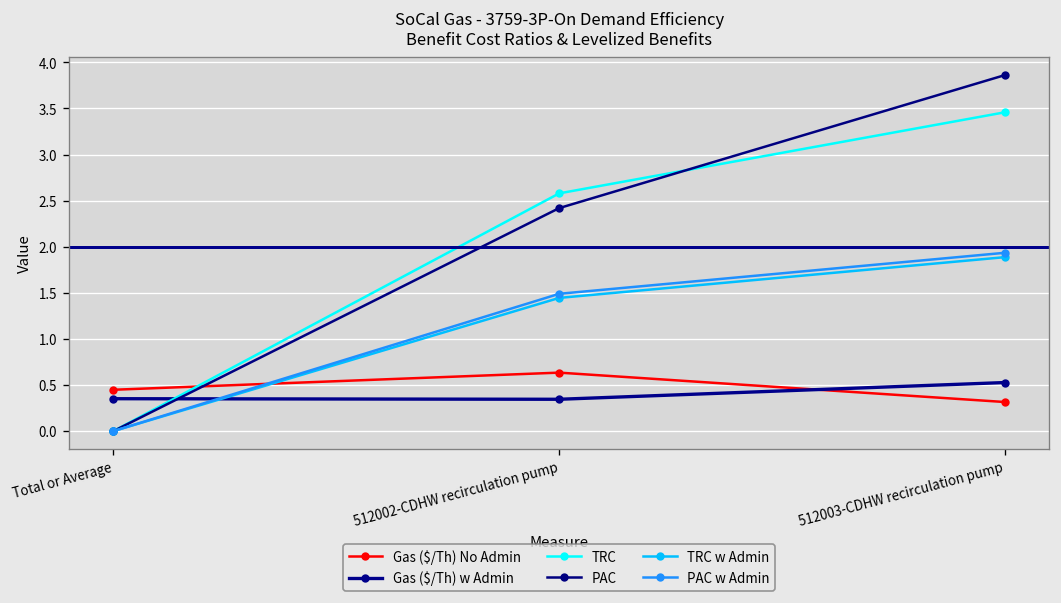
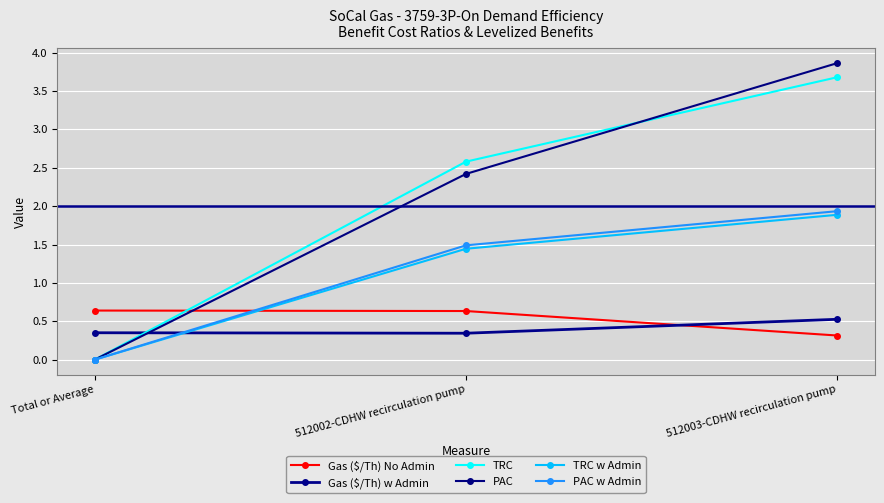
  {
    "Gas ($/Th) No Admin": {
-     "Total or Average": 0.4,
+     "Total or Average": 0.6,
      "512002-CDHW recirculation pump": 0.6,
      "512003-CDHW recirculation pump": 0.3
    },
    "TRC": {
      "512002-CDHW recirculation pump": 2.6,
-     "512003-CDHW recirculation pump": 3.5
+     "512003-CDHW recirculation pump": 3.7
    }
  }
